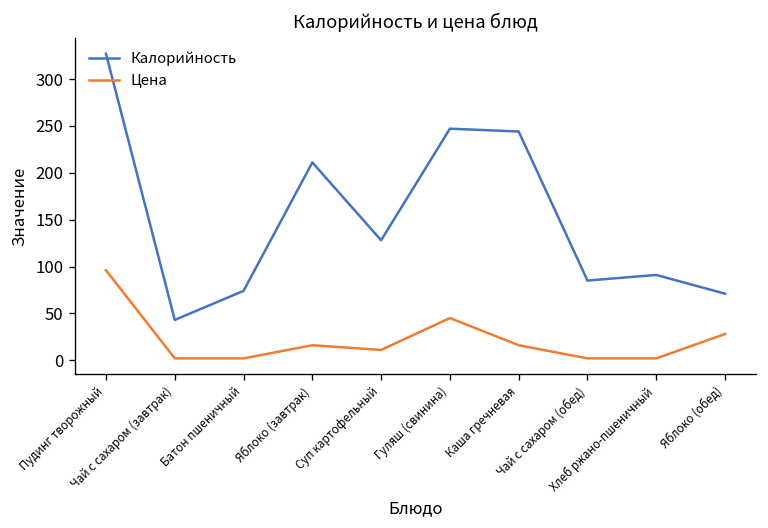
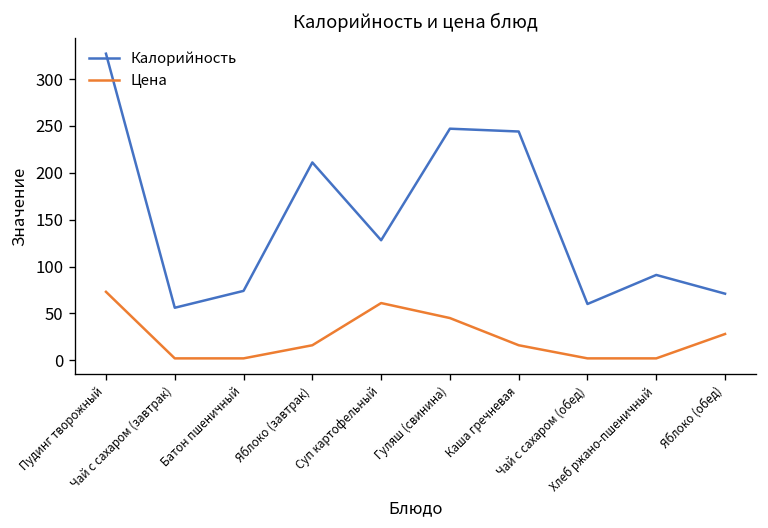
  {
    "Калорийность": {
      "Пудинг творожный": 330,
-     "Чай с сахаром (завтрак)": 40,
+     "Чай с сахаром (завтрак)": 60,
      "Батон пшеничный": 70,
      "Яблоко (завтрак)": 210,
      "Суп картофельный": 130,
      "Гуляш (свинина)": 250,
      "Каша гречневая": 240,
-     "Чай с сахаром (обед)": 90,
+     "Чай с сахаром (обед)": 60,
      "Хлеб ржано-пшеничный": 90,
      "Яблоко (обед)": 70
    },
    "Цена": {
-     "Пудинг творожный": 100,
+     "Пудинг творожный": 70,
      "Чай с сахаром (завтрак)": 0,
      "Батон пшеничный": 0,
      "Яблоко (завтрак)": 20,
-     "Суп картофельный": 10,
+     "Суп картофельный": 60,
      "Гуляш (свинина)": 50,
      "Каша гречневая": 20,
      "Чай с сахаром (обед)": 0,
      "Хлеб ржано-пшеничный": 0,
      "Яблоко (обед)": 30
    }
  }
